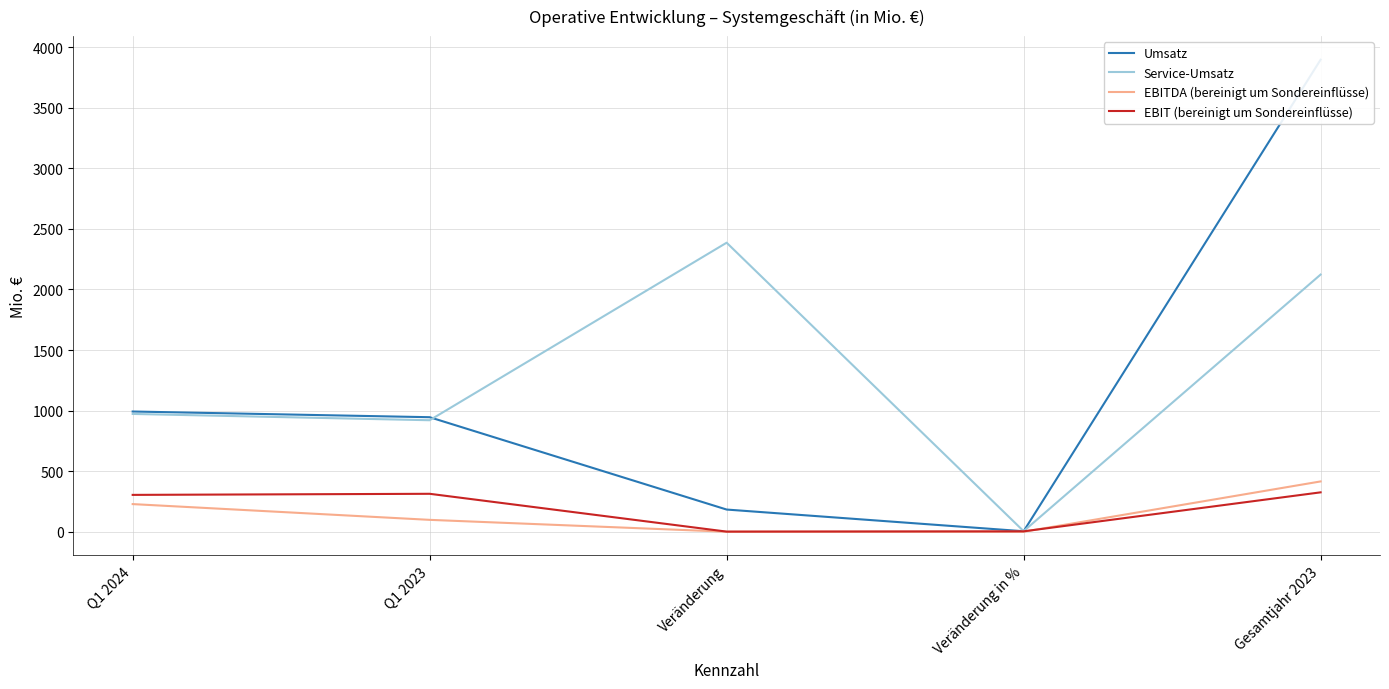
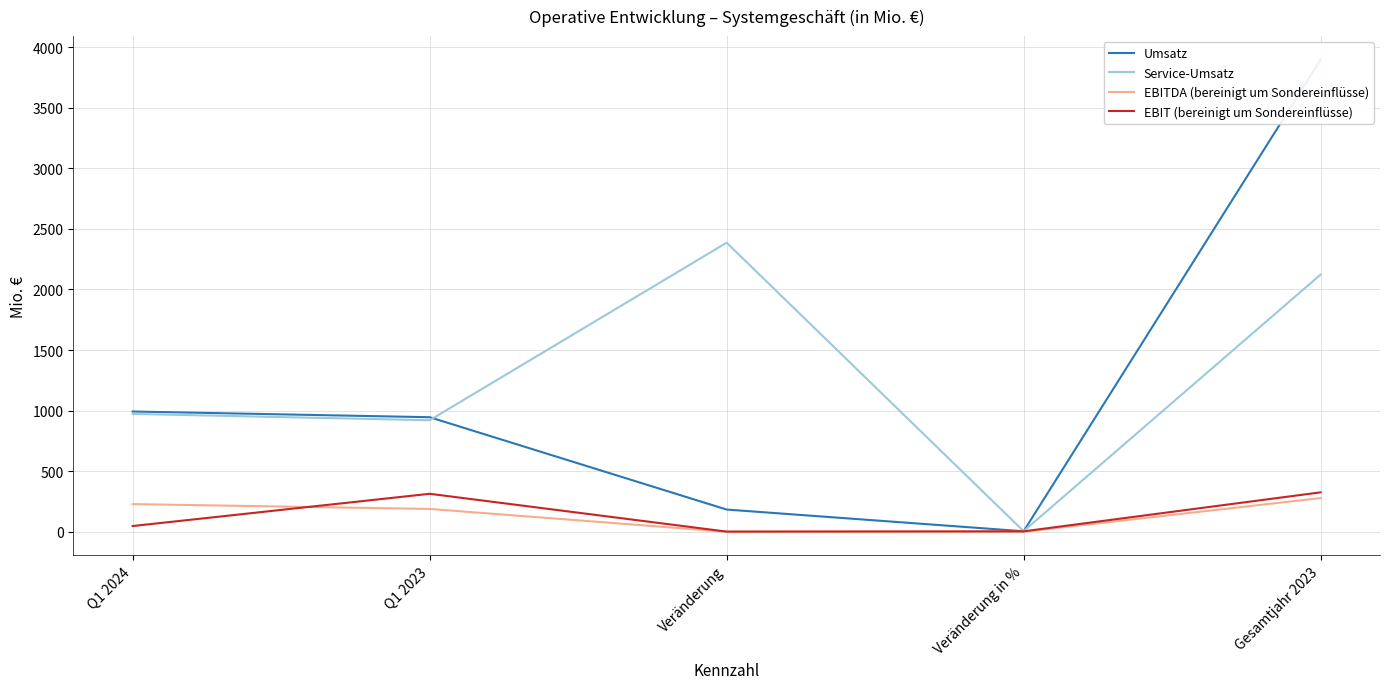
  {
    "Umsatz": {
      "Q1 2023": 950,
      "Veränderung": 180
    },
    "Service-Umsatz": {
      "Q1 2023": 920,
      "Veränderung": 2390,
      "Gesamtjahr 2023": 2120
    },
    "EBITDA (bereinigt um Sondereinflüsse)": {
      "Q1 2024": 230,
-     "Q1 2023": 100,
-     "Gesamtjahr 2023": 420
+     "Q1 2023": 190,
+     "Gesamtjahr 2023": 280
    },
    "EBIT (bereinigt um Sondereinflüsse)": {
-     "Q1 2024": 310,
+     "Q1 2024": 50,
      "Q1 2023": 310,
      "Gesamtjahr 2023": 330
    }
  }
